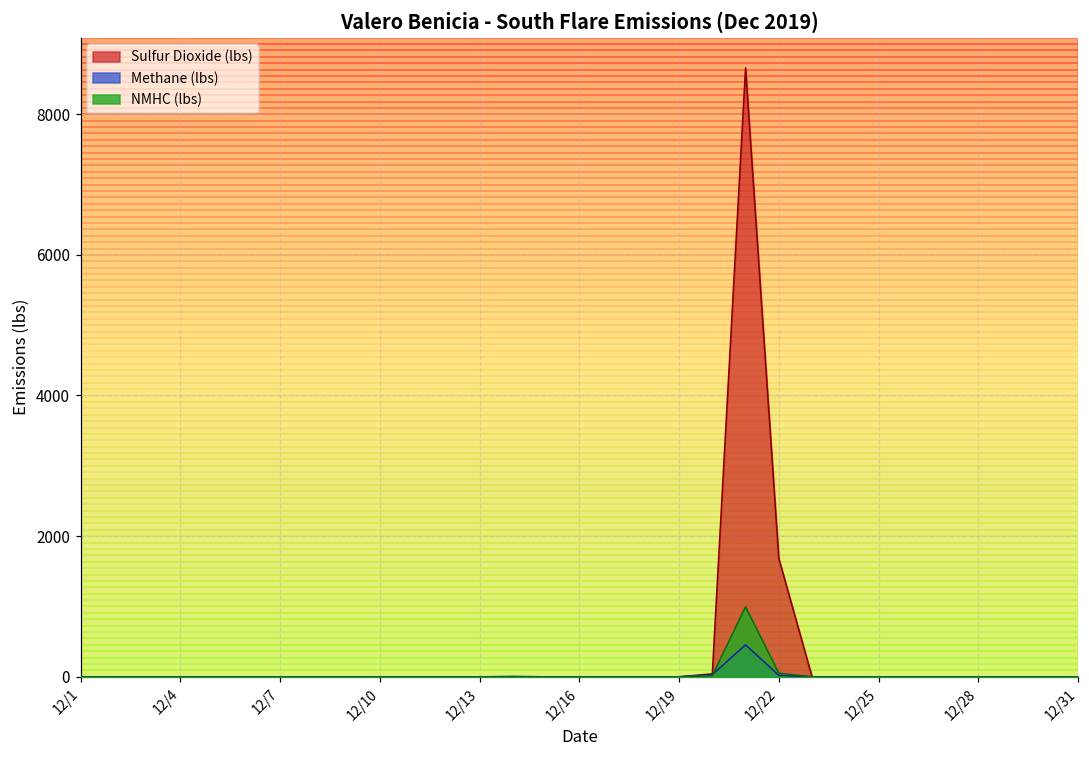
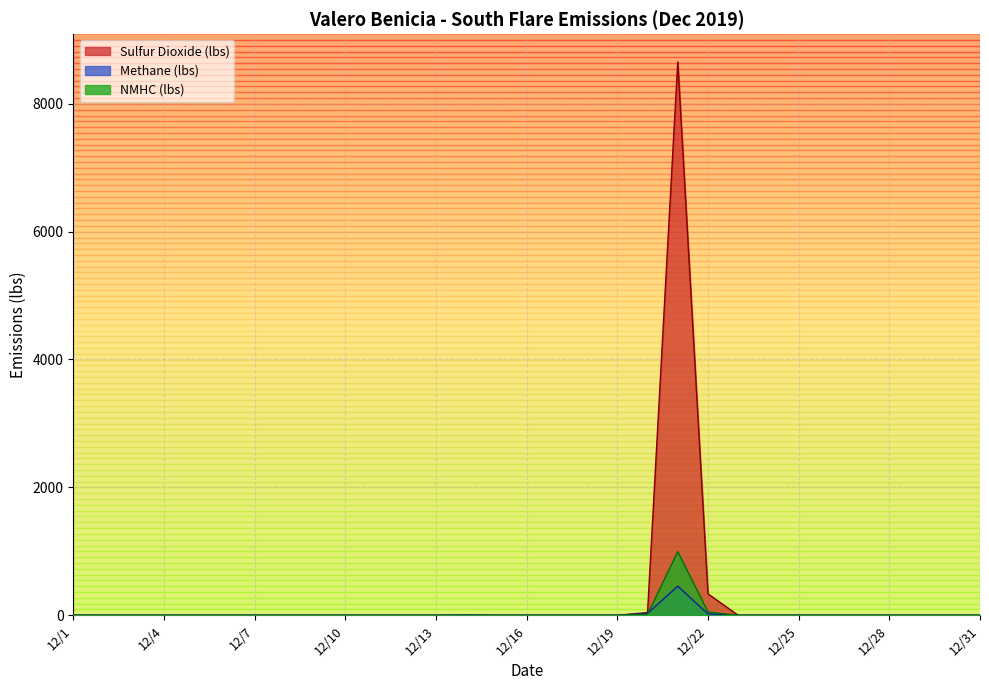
  {
    "Sulfur Dioxide (lbs)": {
-     "12/22": 1700
+     "12/22": 300
    }
  }
